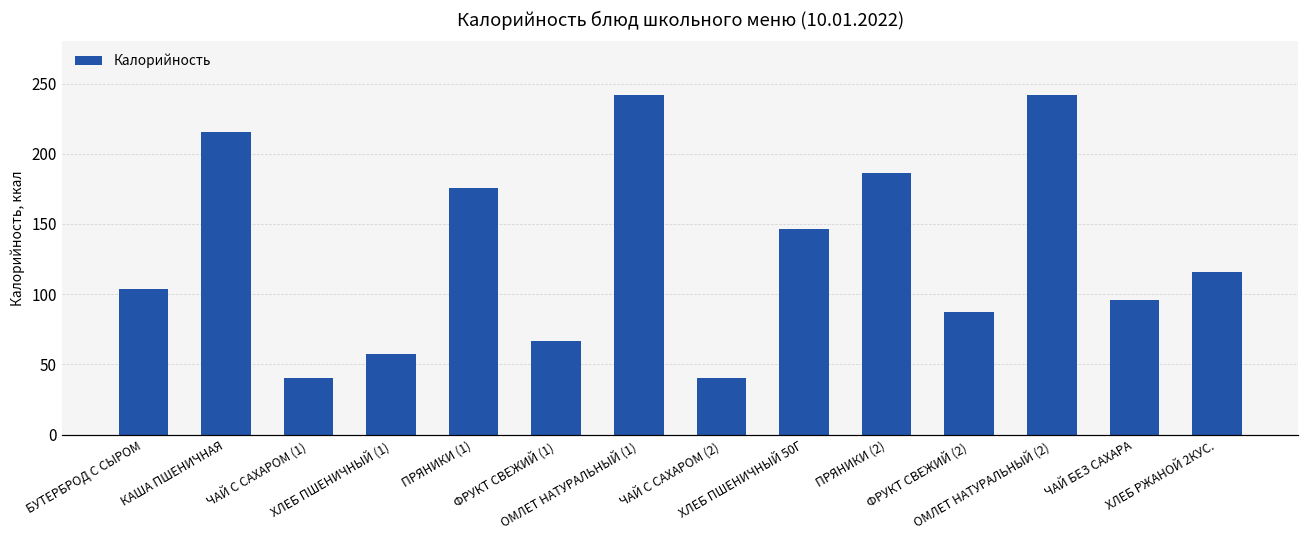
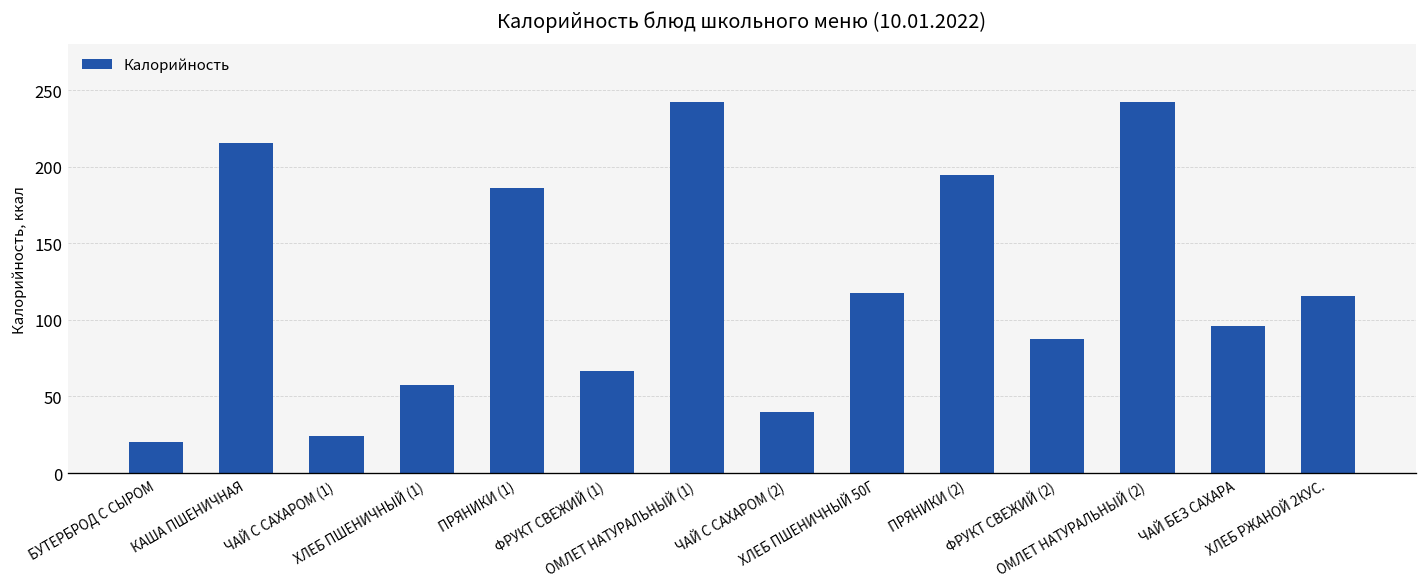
  {
-   "БУТЕРБРОД С СЫРОМ": 104,
+   "БУТЕРБРОД С СЫРОМ": 21,
    "КАША ПШЕНИЧНАЯ": 215,
-   "ЧАЙ С САХАРОМ (1)": 40,
+   "ЧАЙ С САХАРОМ (1)": 24,
    "ХЛЕБ ПШЕНИЧНЫЙ (1)": 57,
-   "ПРЯНИКИ (1)": 176,
+   "ПРЯНИКИ (1)": 186,
    "ФРУКТ СВЕЖИЙ (1)": 67,
    "ОМЛЕТ НАТУРАЛЬНЫЙ (1)": 242,
    "ЧАЙ С САХАРОМ (2)": 40,
-   "ХЛЕБ ПШЕНИЧНЫЙ 50Г": 147,
-   "ПРЯНИКИ (2)": 186,
+   "ХЛЕБ ПШЕНИЧНЫЙ 50Г": 118,
+   "ПРЯНИКИ (2)": 194,
    "ФРУКТ СВЕЖИЙ (2)": 88,
    "ОМЛЕТ НАТУРАЛЬНЫЙ (2)": 242,
    "ЧАЙ БЕЗ САХАРА": 96,
    "ХЛЕБ РЖАНОЙ 2КУС.": 116
  }
